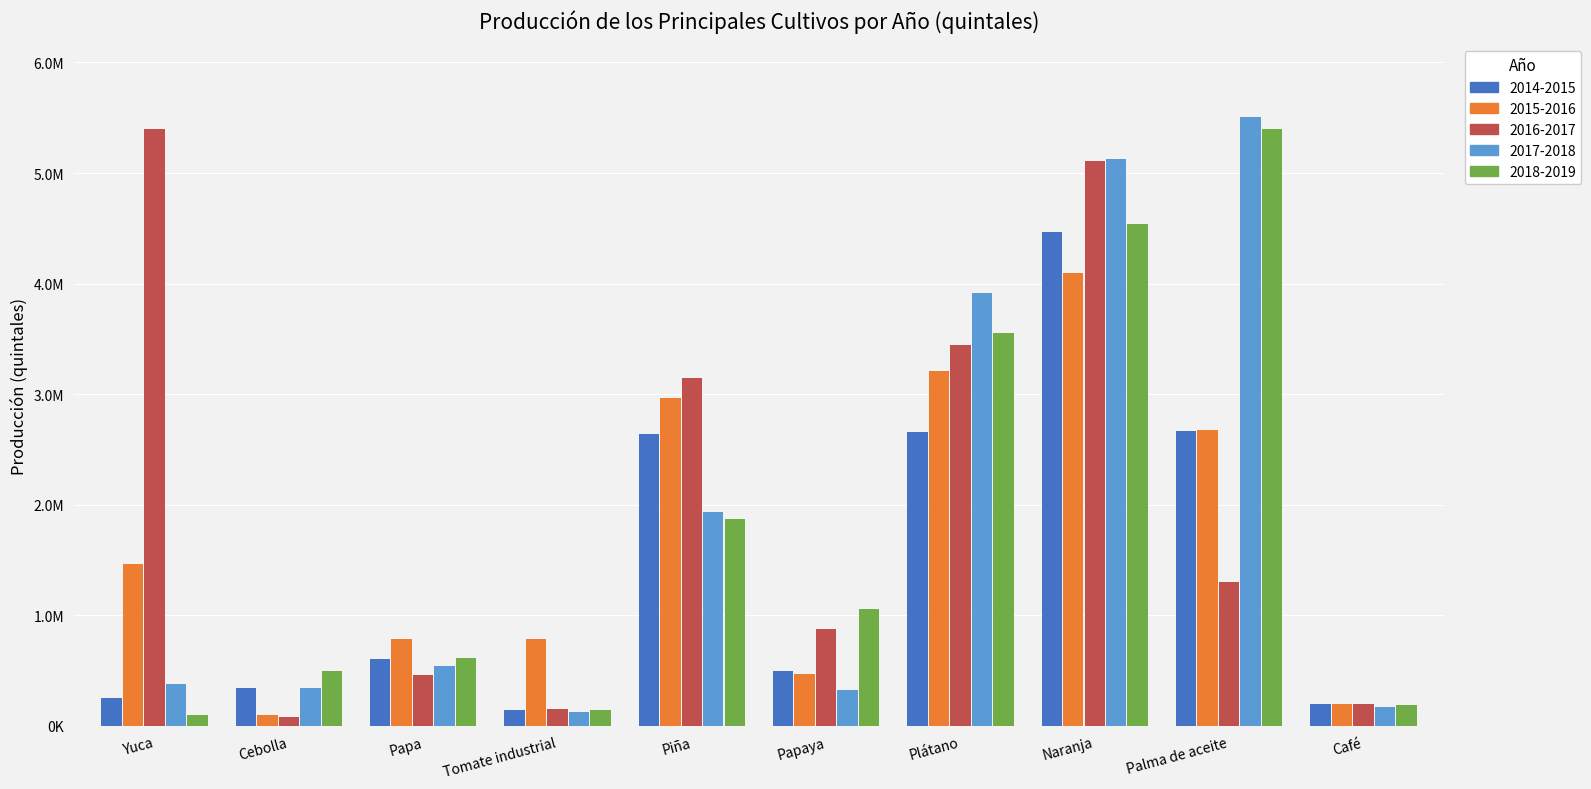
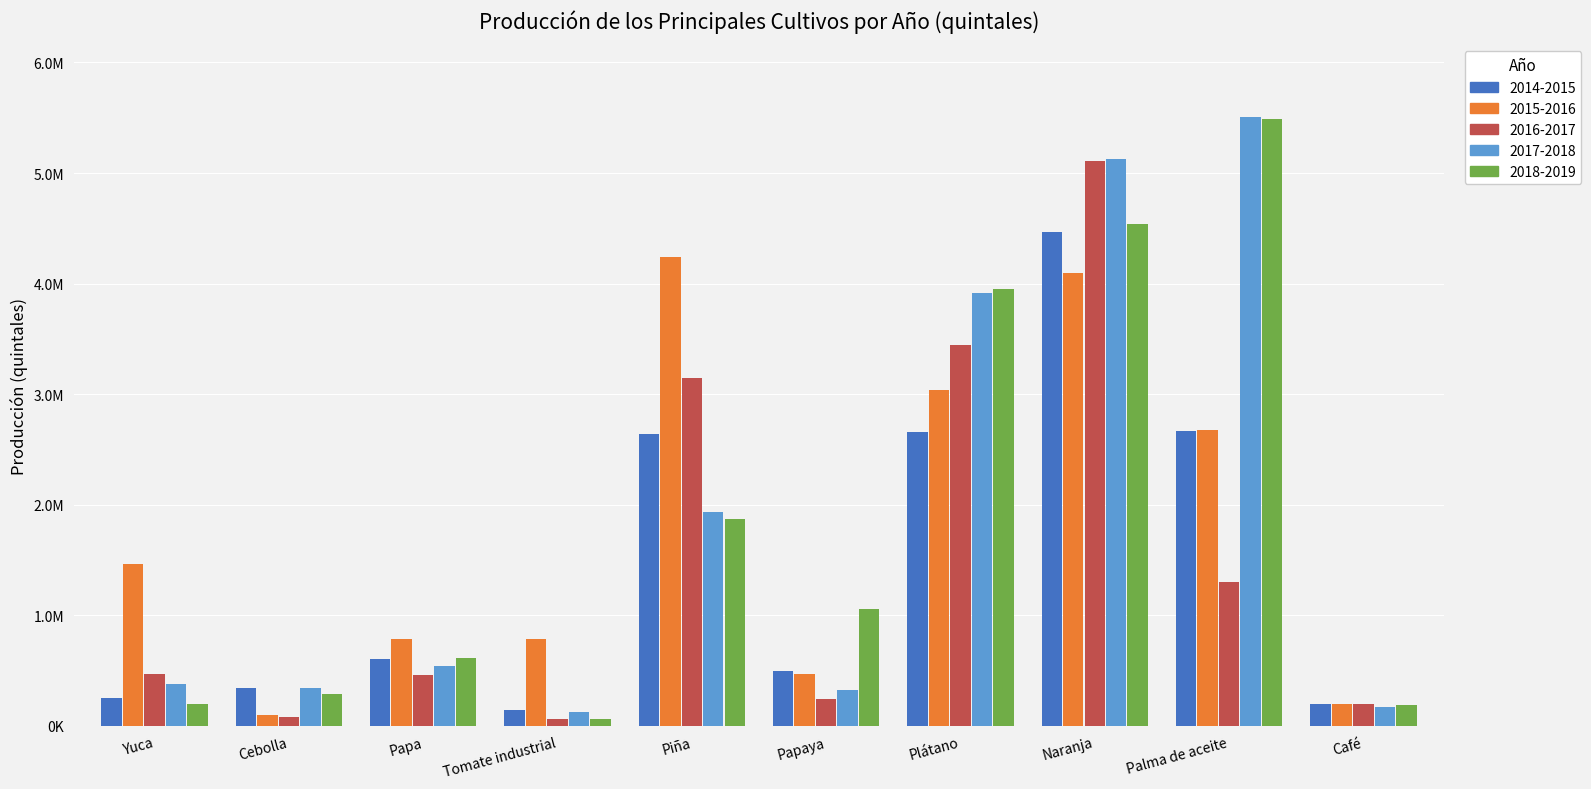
  {
    "2015-2016": {
      "Yuca": 1460000,
      "Cebolla": 100000,
      "Papa": 790000,
      "Tomate industrial": 790000,
-     "Piña": 2970000,
+     "Piña": 4240000,
      "Papaya": 470000,
-     "Plátano": 3210000,
+     "Plátano": 3040000,
      "Naranja": 4100000,
      "Palma de aceite": 2680000,
      "Café": 190000
    },
    "2016-2017": {
-     "Yuca": 5400000,
+     "Yuca": 470000,
      "Cebolla": 80000,
      "Papa": 460000,
-     "Tomate industrial": 150000,
+     "Tomate industrial": 60000,
      "Piña": 3150000,
-     "Papaya": 870000,
+     "Papaya": 240000,
      "Plátano": 3450000,
      "Naranja": 5110000,
      "Palma de aceite": 1300000,
      "Café": 200000
    },
    "2018-2019": {
-     "Yuca": 90000,
-     "Cebolla": 500000,
+     "Yuca": 190000,
+     "Cebolla": 290000,
      "Papa": 610000,
-     "Tomate industrial": 140000,
+     "Tomate industrial": 60000,
      "Piña": 1870000,
      "Papaya": 1060000,
-     "Plátano": 3550000,
+     "Plátano": 3950000,
      "Naranja": 4540000,
-     "Palma de aceite": 5400000,
+     "Palma de aceite": 5490000,
      "Café": 180000
    }
  }
